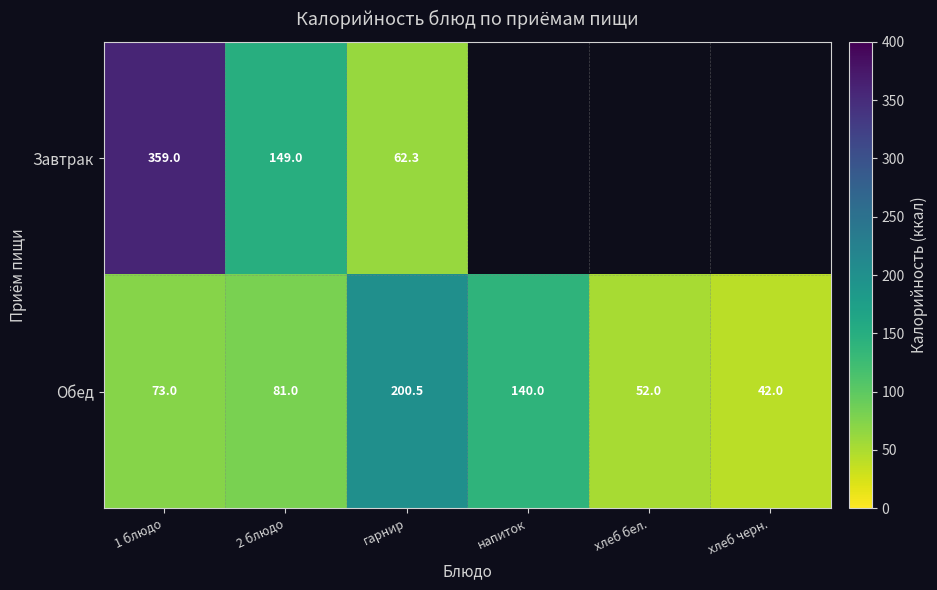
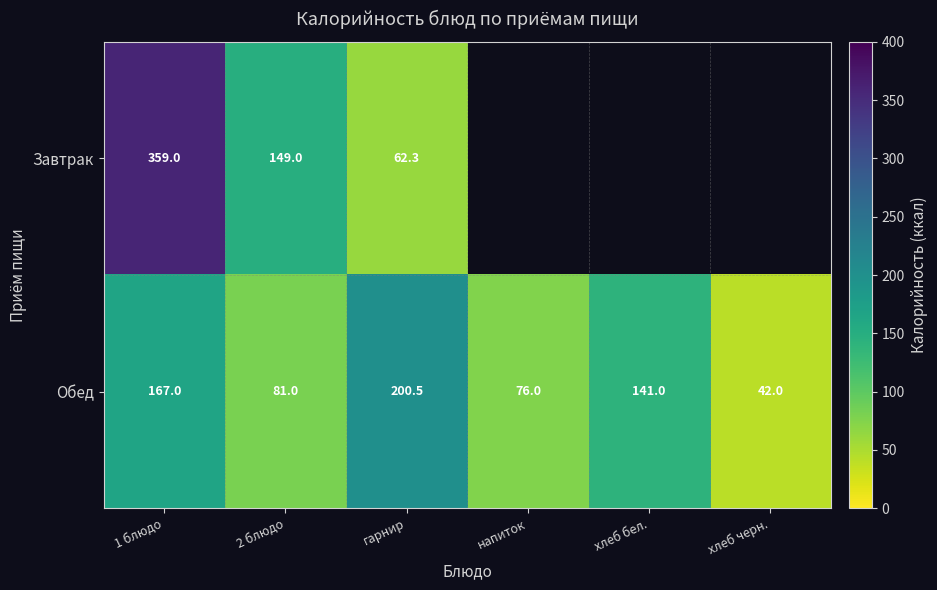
  {
    "Завтрак": {
      "1 блюдо": 359.0,
      "2 блюдо": 149.0,
      "гарнир": 62.3
    },
    "Обед": {
-     "1 блюдо": 73.0,
+     "1 блюдо": 167.0,
      "2 блюдо": 81.0,
      "гарнир": 200.5,
-     "напиток": 140.0,
-     "хлеб бел.": 52.0,
+     "напиток": 76.0,
+     "хлеб бел.": 141.0,
      "хлеб черн.": 42.0
    }
  }
